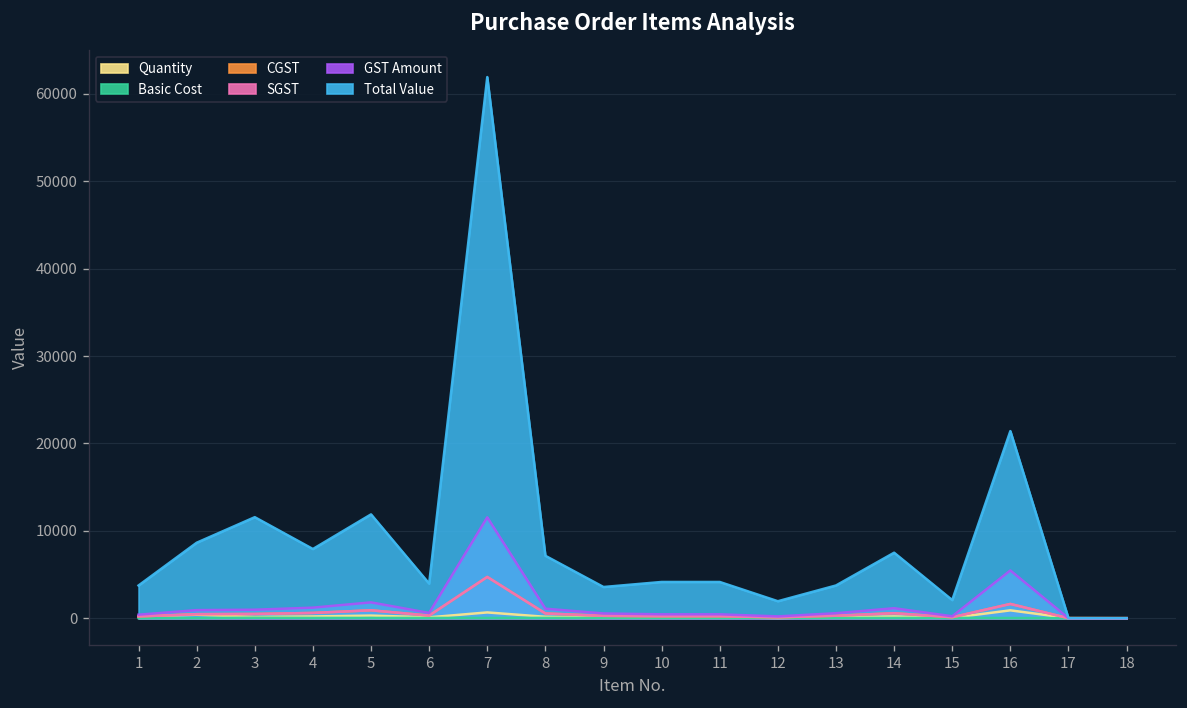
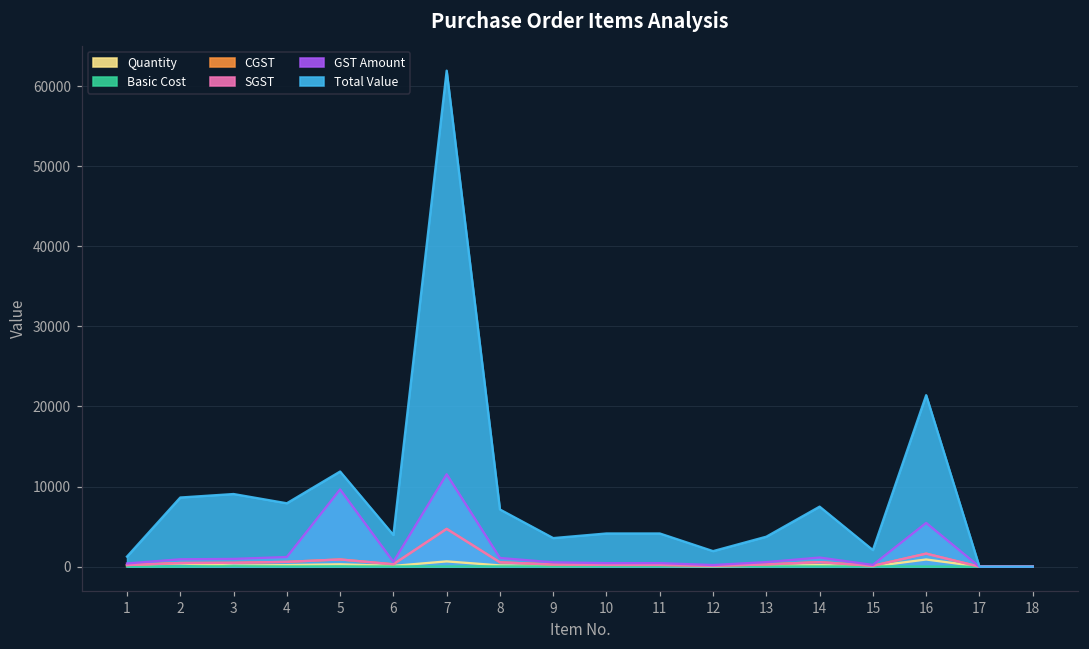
  {
    "Quantity": {
      "7": 1000,
      "16": 1000
    },
    "Basic Cost": {
      "2": 0,
      "7": 0,
      "16": 0
    },
    "SGST": {
      "3": 0,
      "4": 1000,
      "5": 1000,
      "7": 5000,
      "8": 1000,
      "14": 1000,
      "16": 2000
    },
    "GST Amount": {
      "2": 1000,
      "3": 1000,
      "4": 1000,
-     "5": 2000,
+     "5": 10000,
      "7": 12000,
      "8": 1000,
      "14": 1000,
      "16": 5000
    },
    "Total Value": {
-     "1": 4000,
+     "1": 1000,
      "2": 9000,
-     "3": 12000,
+     "3": 9000,
      "4": 8000,
      "5": 12000,
      "6": 4000,
      "7": 62000,
      "8": 7000,
      "9": 4000,
      "10": 4000,
      "11": 4000,
      "12": 2000,
      "13": 4000,
      "14": 7000,
      "15": 2000,
      "16": 21000
    }
  }
